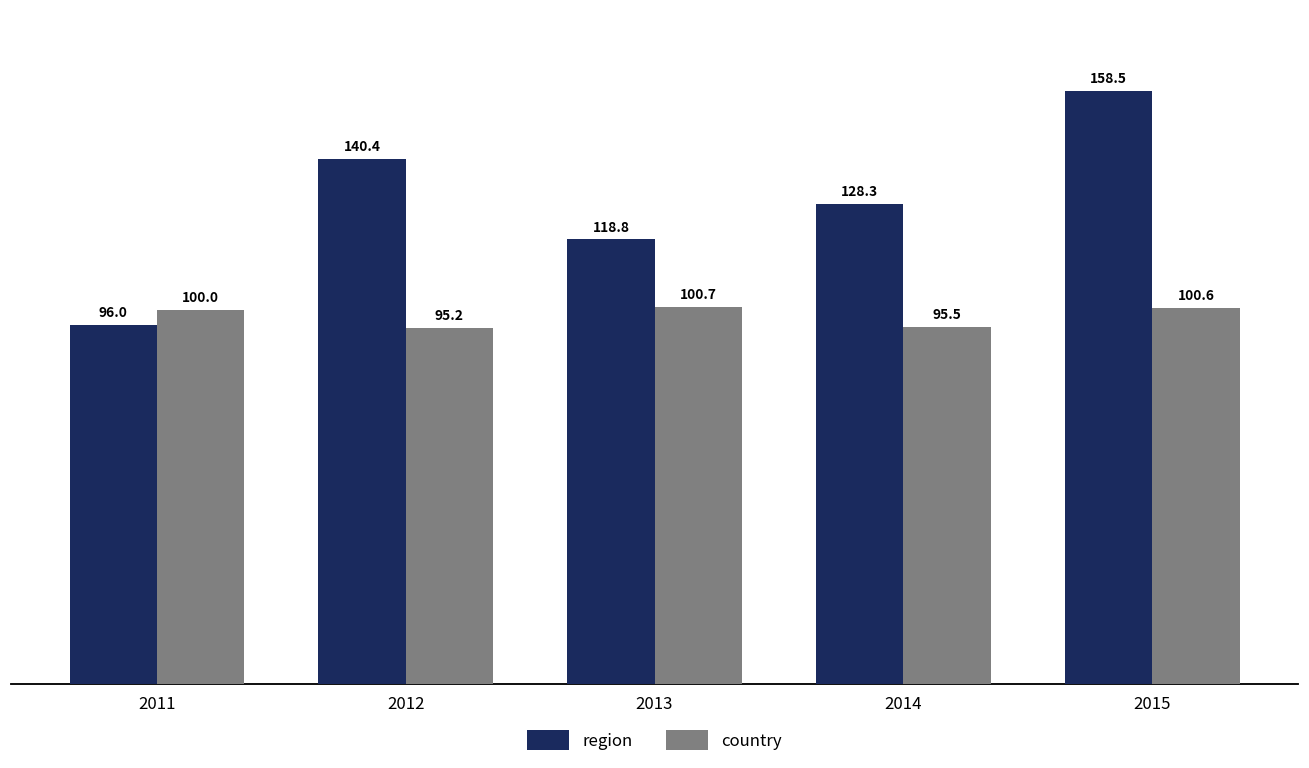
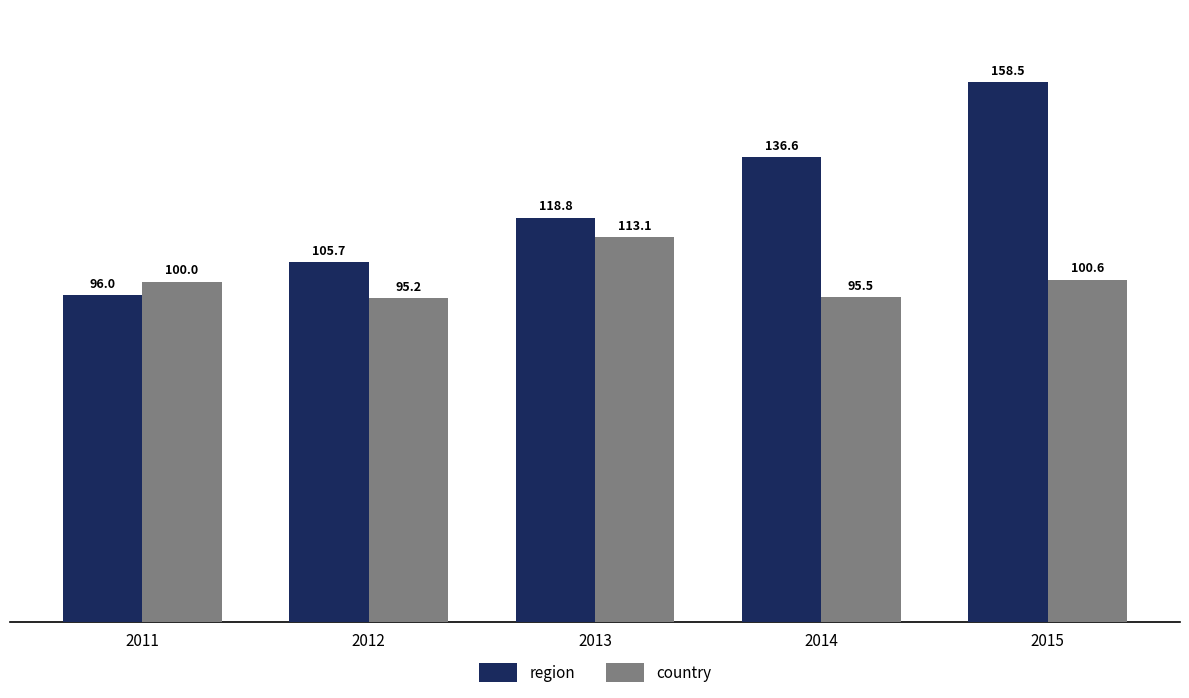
  {
    "region": {
      "2011": 96.0,
-     "2012": 140.4,
+     "2012": 105.7,
      "2013": 118.8,
-     "2014": 128.3,
+     "2014": 136.6,
      "2015": 158.5
    },
    "country": {
      "2011": 100.0,
      "2012": 95.2,
-     "2013": 100.7,
+     "2013": 113.1,
      "2014": 95.5,
      "2015": 100.6
    }
  }
